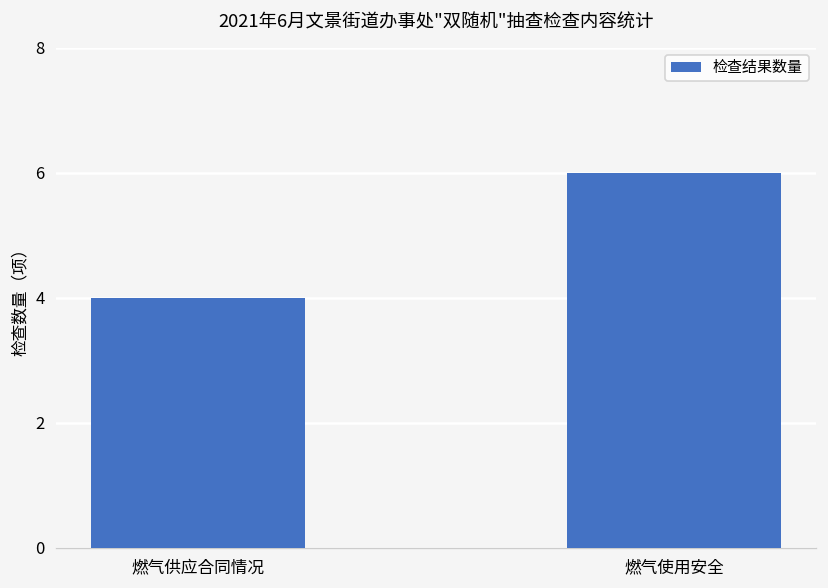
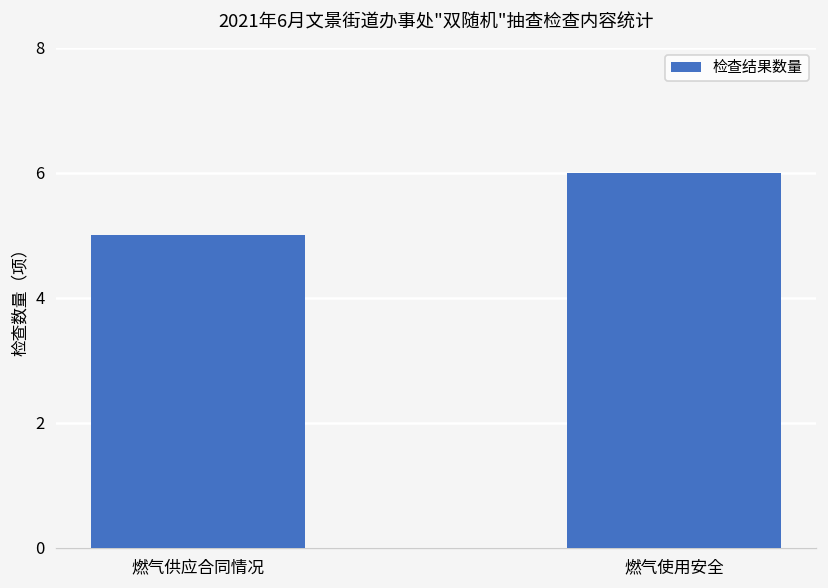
  {
-   "燃气供应合同情况": 4,
+   "燃气供应合同情况": 5,
    "燃气使用安全": 6
  }
